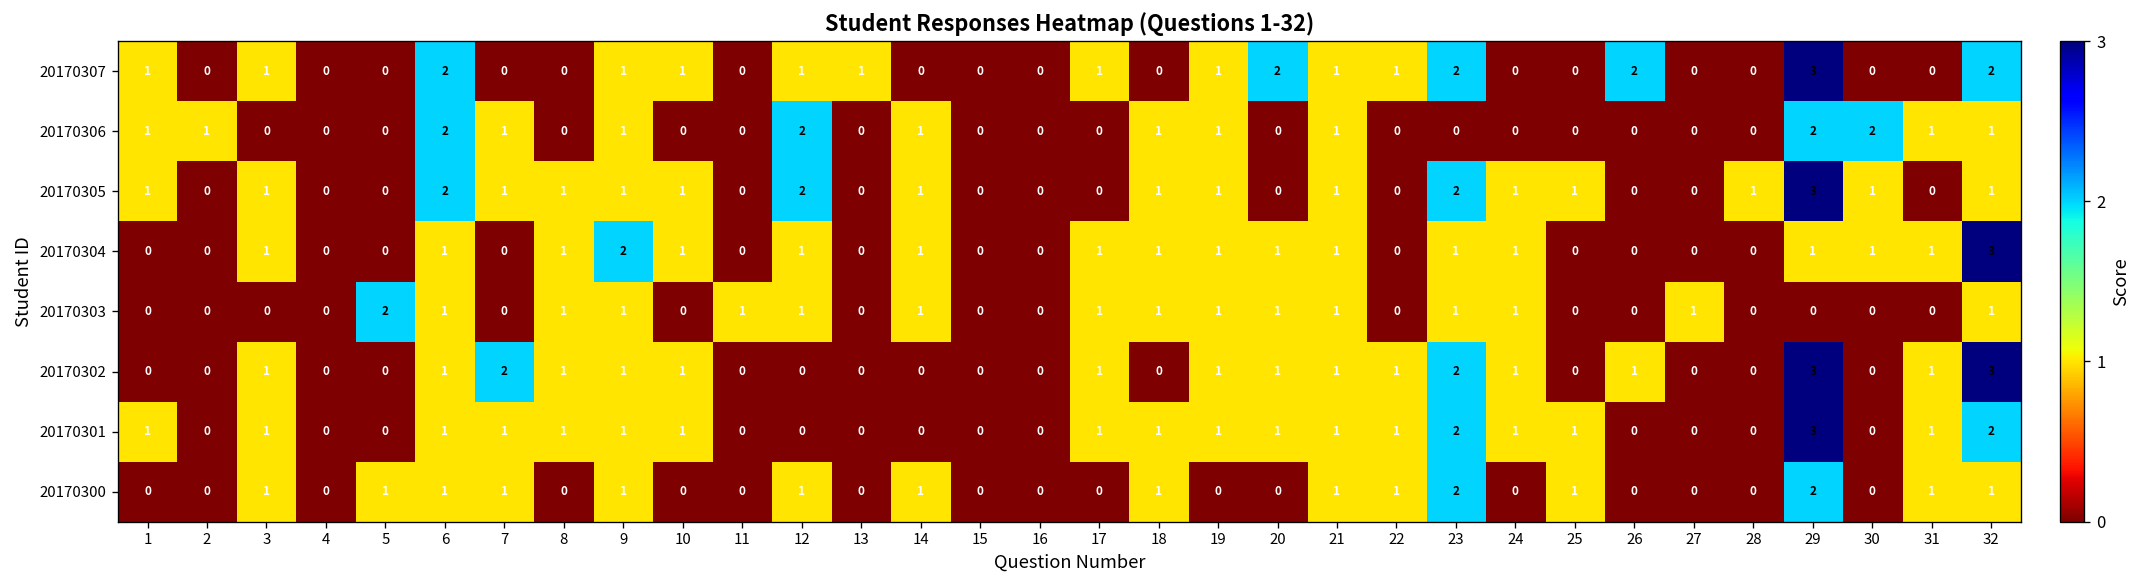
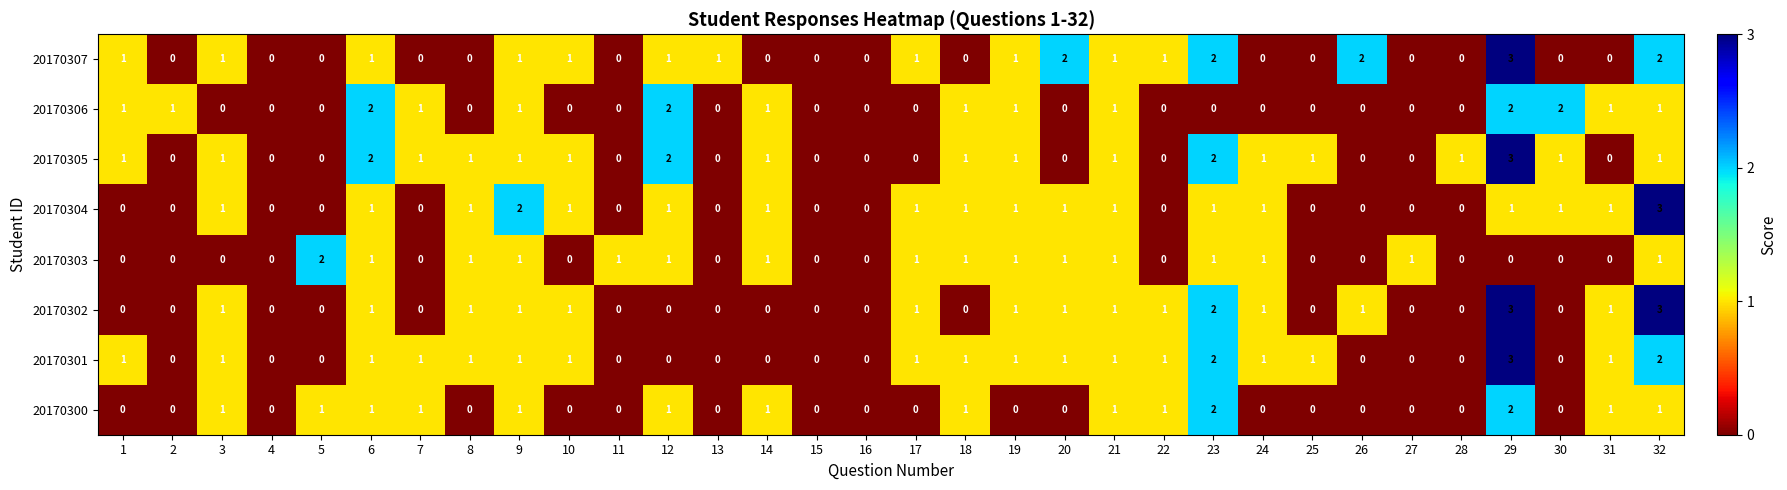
  {
    "20170307": {
      "1": 1,
      "2": 0,
      "3": 1,
      "4": 0,
      "5": 0,
-     "6": 2,
+     "6": 1,
      "7": 0,
      "8": 0,
      "9": 1,
      "10": 1,
      "11": 0,
      "12": 1,
      "13": 1,
      "14": 0,
      "15": 0,
      "16": 0,
      "17": 1,
      "18": 0,
      "19": 1,
      "20": 2,
      "21": 1,
      "22": 1,
      "23": 2,
      "24": 0,
      "25": 0,
      "26": 2,
      "27": 0,
      "28": 0,
      "29": 3,
      "30": 0,
      "31": 0,
      "32": 2
    },
    "20170302": {
      "1": 0,
      "2": 0,
      "3": 1,
      "4": 0,
      "5": 0,
      "6": 1,
-     "7": 2,
+     "7": 0,
      "8": 1,
      "9": 1,
      "10": 1,
      "11": 0,
      "12": 0,
      "13": 0,
      "14": 0,
      "15": 0,
      "16": 0,
      "17": 1,
      "18": 0,
      "19": 1,
      "20": 1,
      "21": 1,
      "22": 1,
      "23": 2,
      "24": 1,
      "25": 0,
      "26": 1,
      "27": 0,
      "28": 0,
      "29": 3,
      "30": 0,
      "31": 1,
      "32": 3
    },
    "20170300": {
      "1": 0,
      "2": 0,
      "3": 1,
      "4": 0,
      "5": 1,
      "6": 1,
      "7": 1,
      "8": 0,
      "9": 1,
      "10": 0,
      "11": 0,
      "12": 1,
      "13": 0,
      "14": 1,
      "15": 0,
      "16": 0,
      "17": 0,
      "18": 1,
      "19": 0,
      "20": 0,
      "21": 1,
      "22": 1,
      "23": 2,
      "24": 0,
-     "25": 1,
+     "25": 0,
      "26": 0,
      "27": 0,
      "28": 0,
      "29": 2,
      "30": 0,
      "31": 1,
      "32": 1
    }
  }
